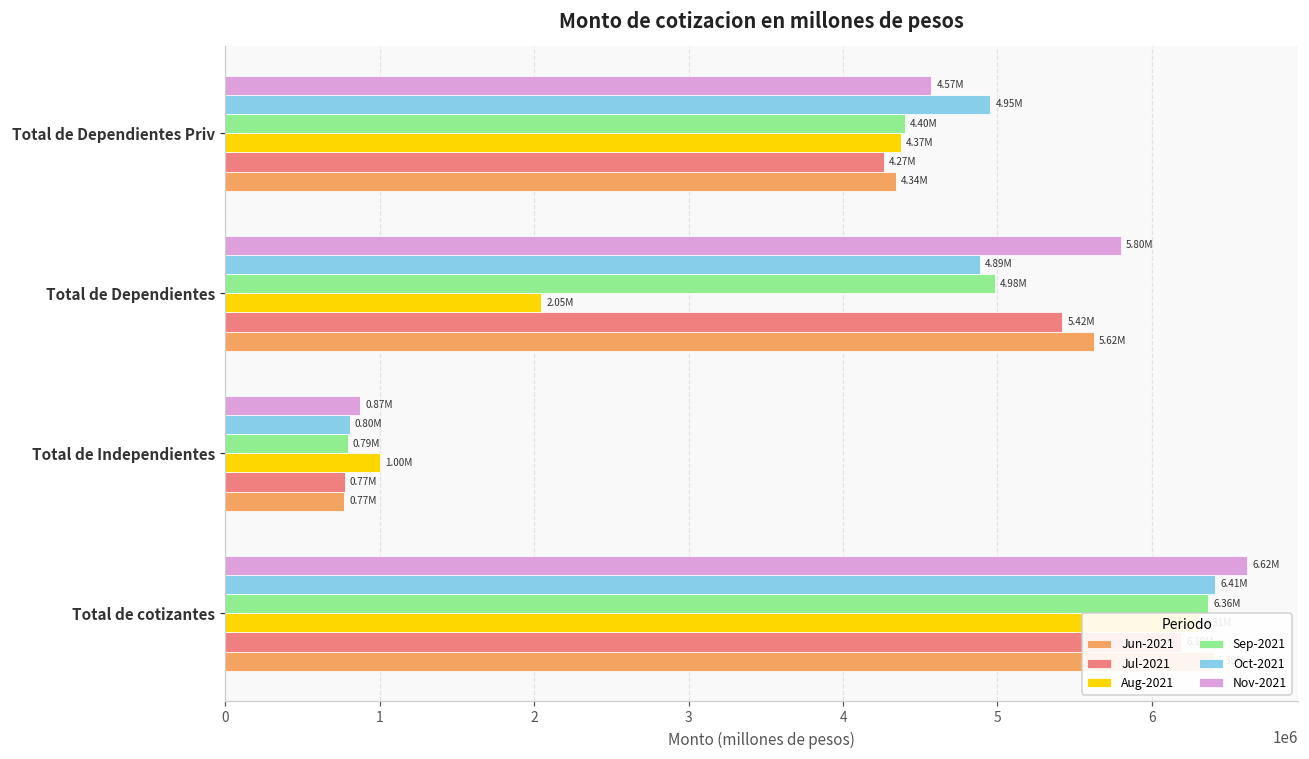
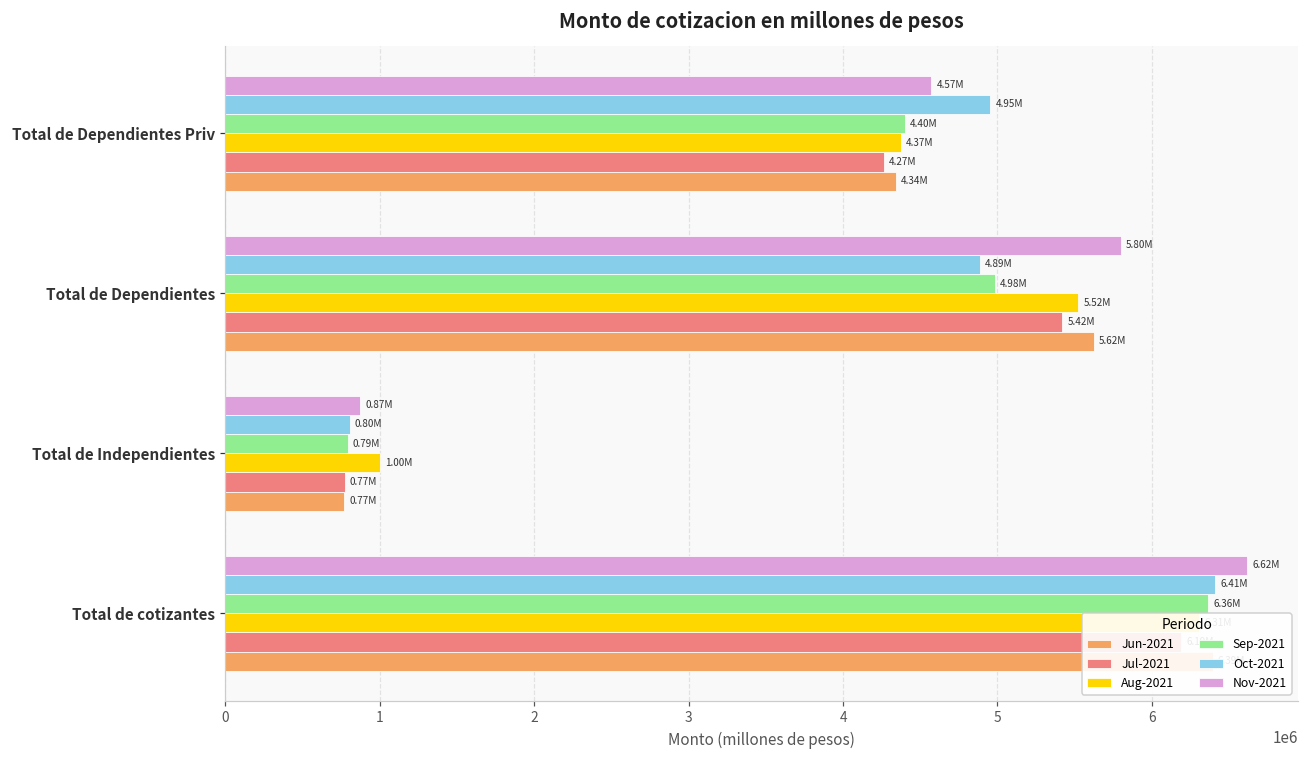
  {
    "Aug-2021": {
      "Total de Dependientes Priv": "4.37M",
-     "Total de Dependientes": "2.05M",
+     "Total de Dependientes": "5.52M",
      "Total de Independientes": "1.00M"
    },
    "Sep-2021": {
      "Total de Dependientes Priv": "4.40M",
      "Total de Dependientes": "4.98M",
      "Total de Independientes": "0.79M",
      "Total de cotizantes": "6.36M"
    },
    "Oct-2021": {
      "Total de Dependientes Priv": "4.95M",
      "Total de Dependientes": "4.89M",
      "Total de Independientes": "0.80M",
      "Total de cotizantes": "6.41M"
    },
    "Nov-2021": {
      "Total de Dependientes Priv": "4.57M",
      "Total de Dependientes": "5.80M",
      "Total de Independientes": "0.87M",
      "Total de cotizantes": "6.62M"
    }
  }
